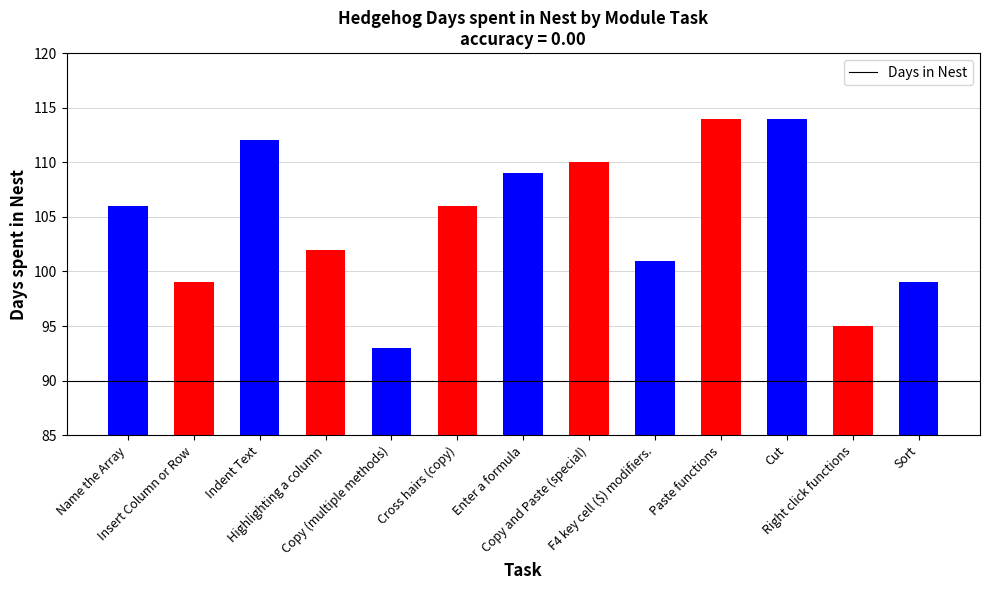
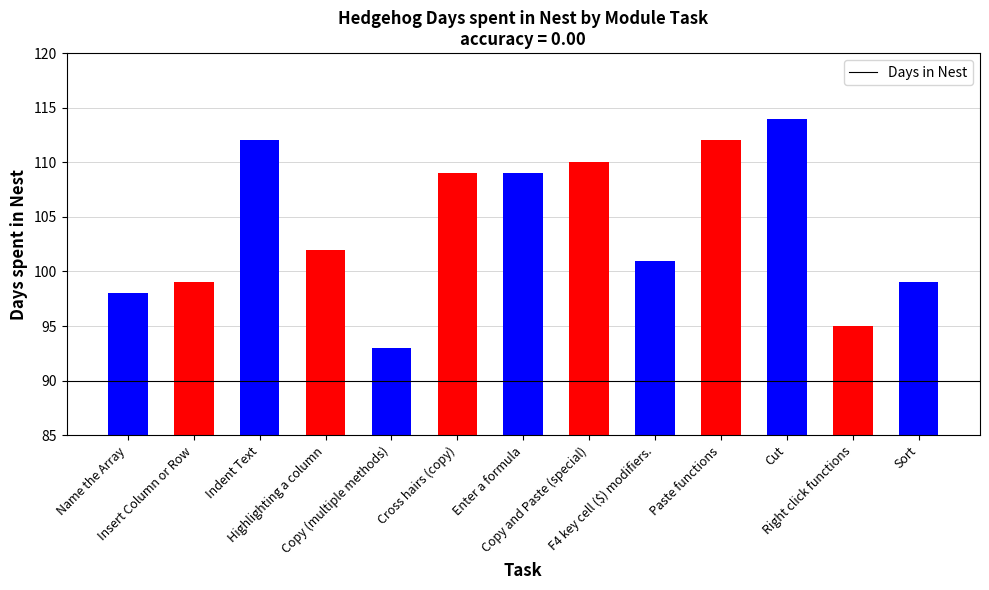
  {
-   "Name the Array": 106,
+   "Name the Array": 98,
    "Insert Column or Row": 99,
    "Indent Text": 112,
    "Highlighting a column": 102,
    "Copy (multiple methods)": 93,
-   "Cross hairs (copy)": 106,
+   "Cross hairs (copy)": 109,
    "Enter a formula": 109,
    "Copy and Paste (special)": 110,
    "F4 key cell ($) modifiers.": 101,
-   "Paste functions": 114,
+   "Paste functions": 112,
    "Cut": 114,
    "Right click functions": 95,
    "Sort": 99
  }
